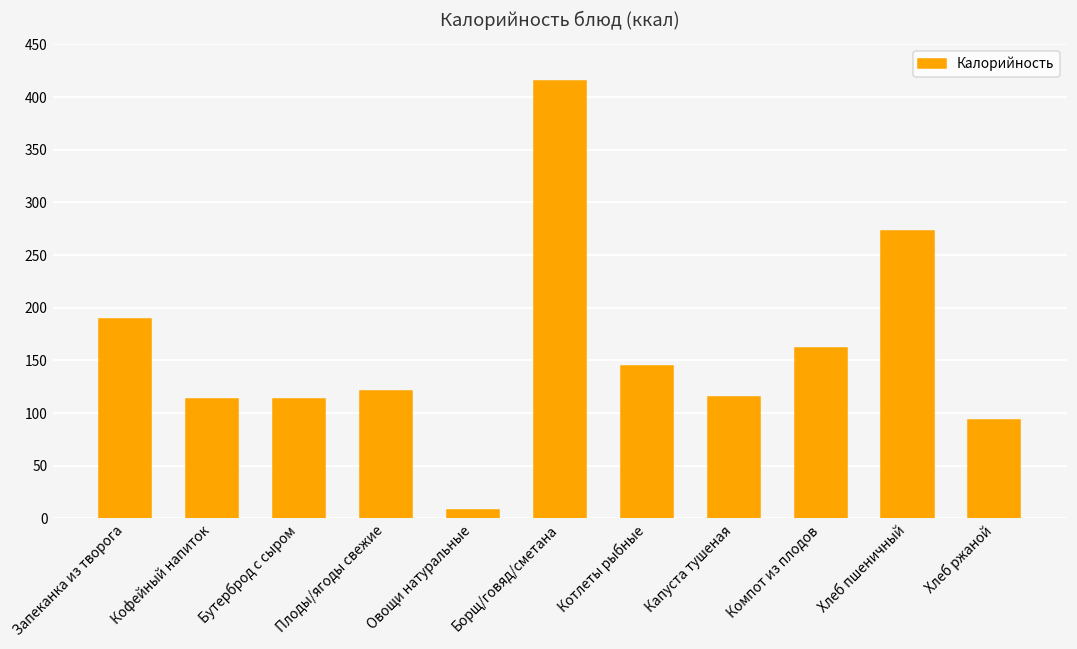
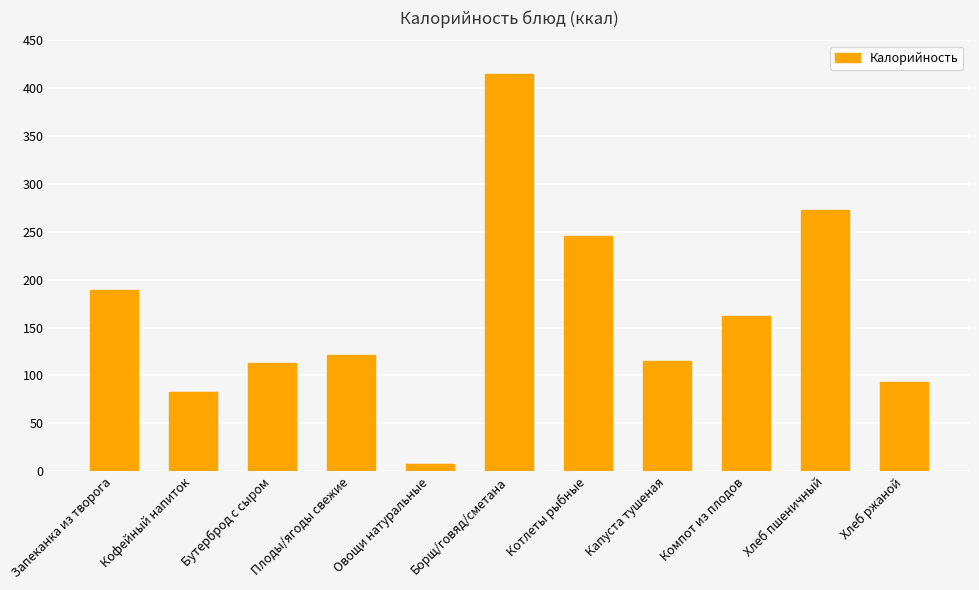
  {
    "Запеканка из творога": 190,
-   "Кофейный напиток": 110,
+   "Кофейный напиток": 80,
    "Бутерброд с сыром": 110,
    "Плоды/ягоды свежие": 120,
    "Овощи натуральные": 10,
    "Борщ/говяд/сметана": 420,
-   "Котлеты рыбные": 150,
+   "Котлеты рыбные": 250,
    "Капуста тушеная": 120,
    "Компот из плодов": 160,
    "Хлеб пшеничный": 270,
    "Хлеб ржаной": 90
  }
